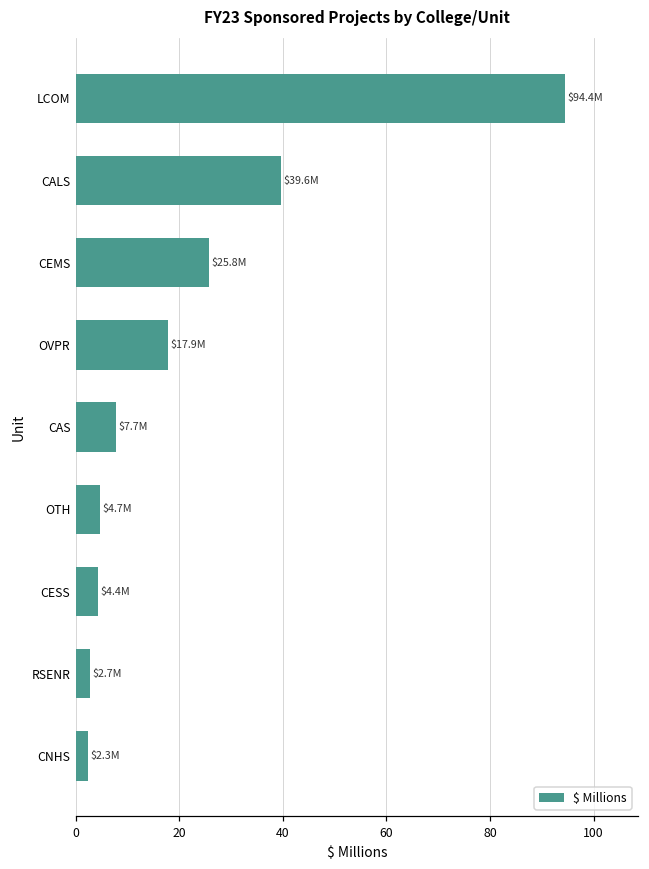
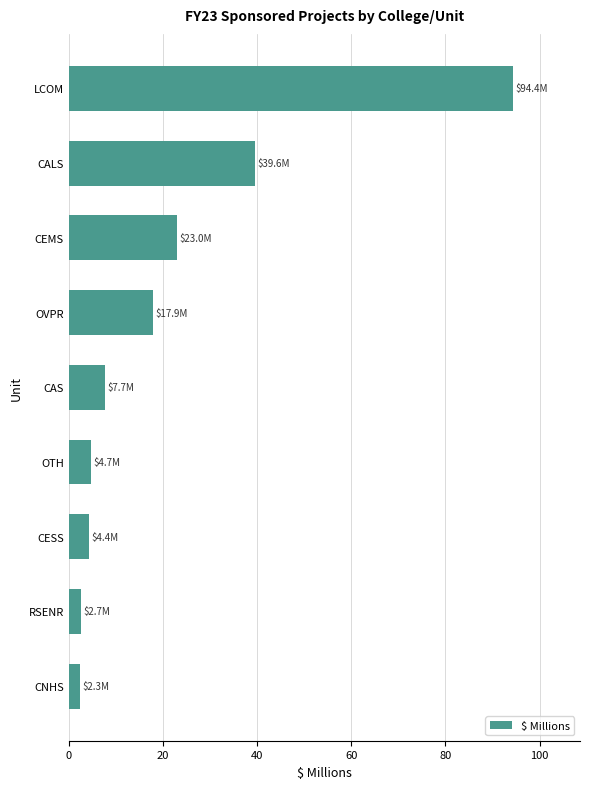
  {
    "LCOM": "$94.4M",
    "CALS": "$39.6M",
-   "CEMS": "$25.8M",
+   "CEMS": "$23.0M",
    "OVPR": "$17.9M",
    "CAS": "$7.7M",
    "OTH": "$4.7M",
    "CESS": "$4.4M",
    "RSENR": "$2.7M",
    "CNHS": "$2.3M"
  }
